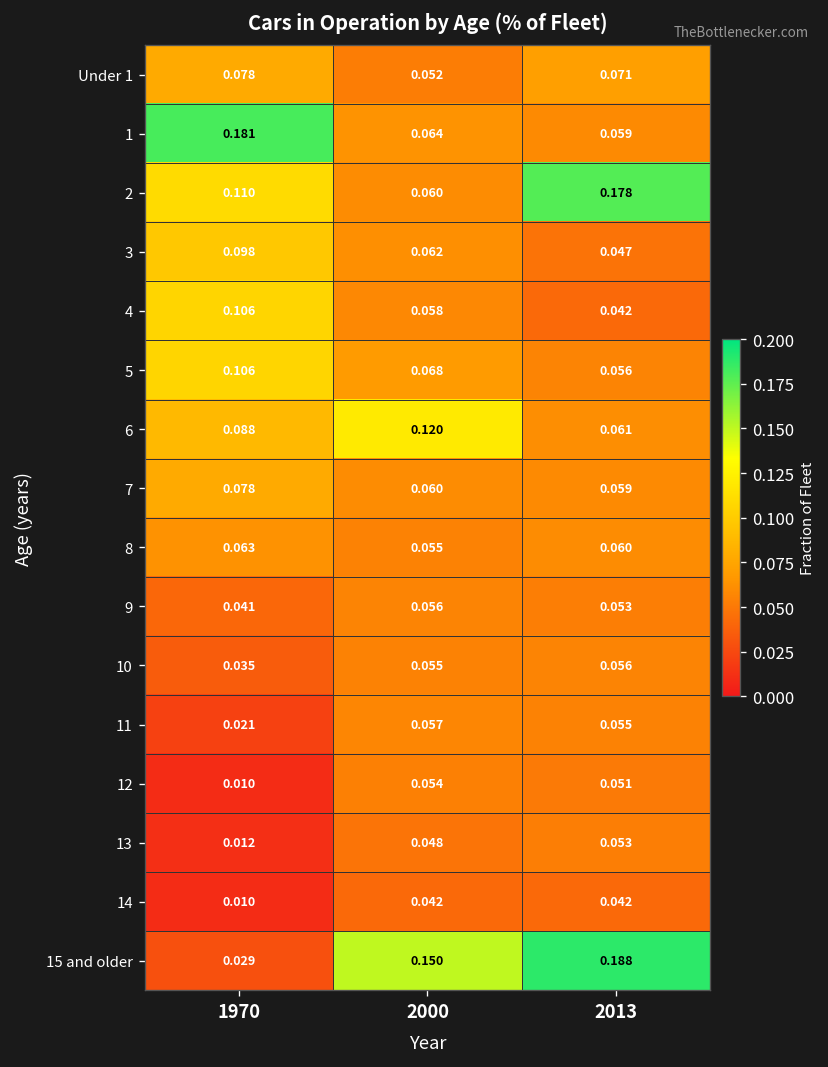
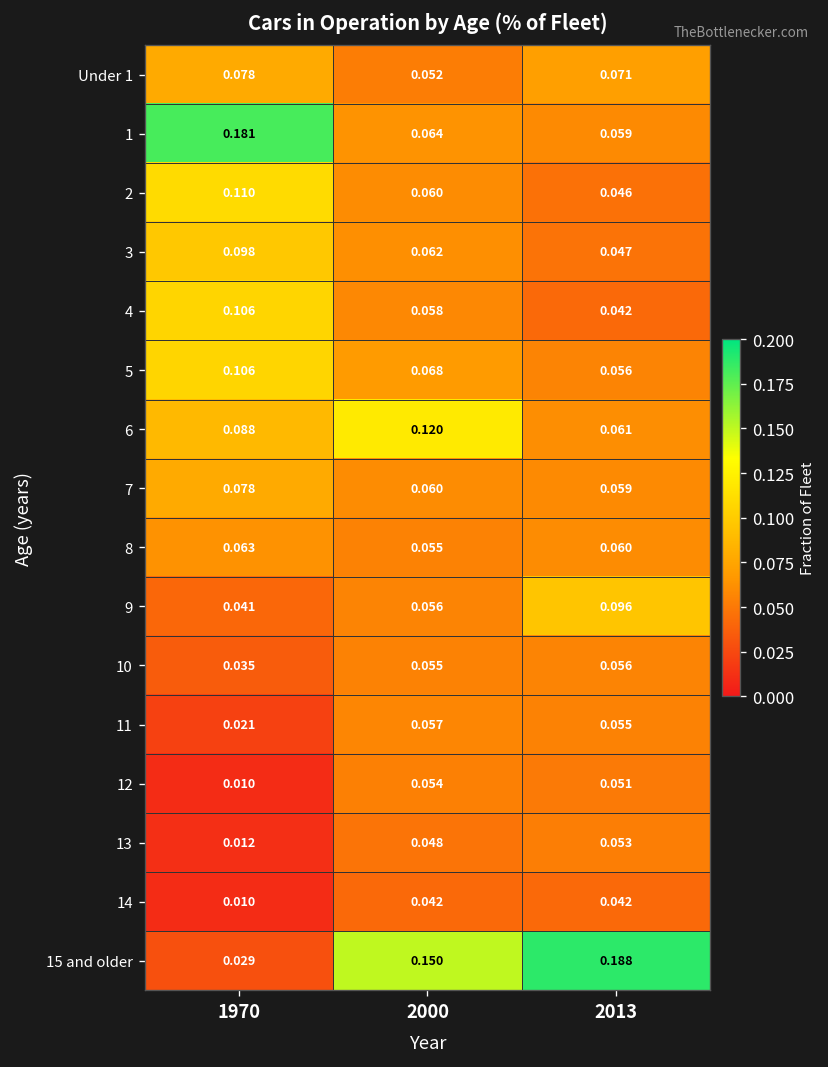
  {
    "Under 1": {
      "1970": 0.078,
      "2000": 0.052,
      "2013": 0.071
    },
    "1": {
      "1970": 0.181,
      "2000": 0.064,
      "2013": 0.059
    },
    "2": {
      "1970": 0.110,
      "2000": 0.060,
-     "2013": 0.178
+     "2013": 0.046
    },
    "3": {
      "1970": 0.098,
      "2000": 0.062,
      "2013": 0.047
    },
    "4": {
      "1970": 0.106,
      "2000": 0.058,
      "2013": 0.042
    },
    "5": {
      "1970": 0.106,
      "2000": 0.068,
      "2013": 0.056
    },
    "6": {
      "1970": 0.088,
      "2000": 0.120,
      "2013": 0.061
    },
    "7": {
      "1970": 0.078,
      "2000": 0.060,
      "2013": 0.059
    },
    "8": {
      "1970": 0.063,
      "2000": 0.055,
      "2013": 0.060
    },
    "9": {
      "1970": 0.041,
      "2000": 0.056,
-     "2013": 0.053
+     "2013": 0.096
    },
    "10": {
      "1970": 0.035,
      "2000": 0.055,
      "2013": 0.056
    },
    "11": {
      "1970": 0.021,
      "2000": 0.057,
      "2013": 0.055
    },
    "12": {
      "1970": 0.010,
      "2000": 0.054,
      "2013": 0.051
    },
    "13": {
      "1970": 0.012,
      "2000": 0.048,
      "2013": 0.053
    },
    "14": {
      "1970": 0.010,
      "2000": 0.042,
      "2013": 0.042
    },
    "15 and older": {
      "1970": 0.029,
      "2000": 0.150,
      "2013": 0.188
    }
  }
